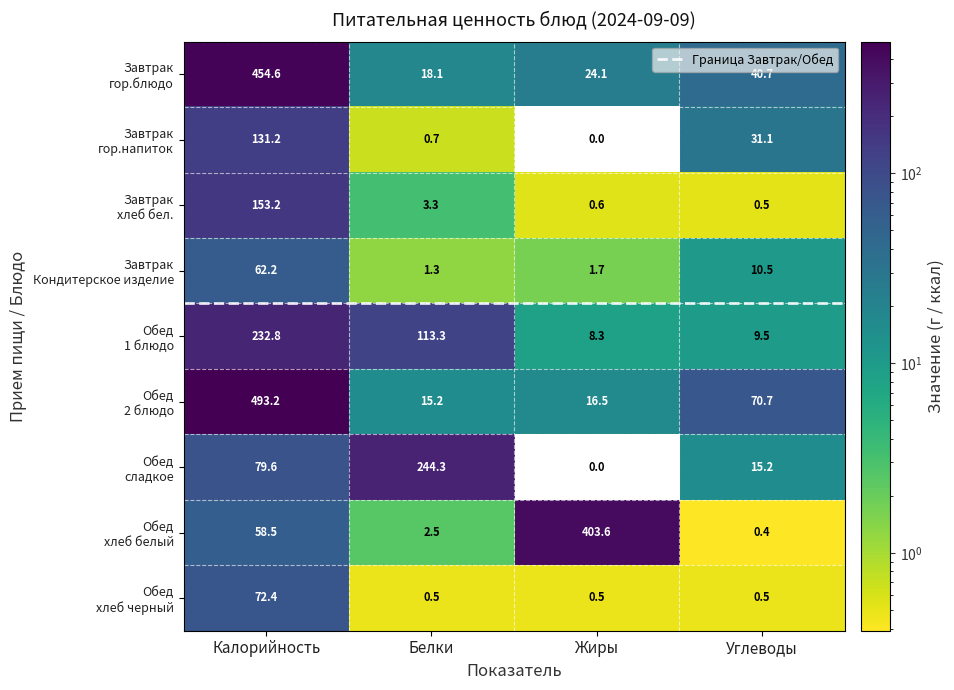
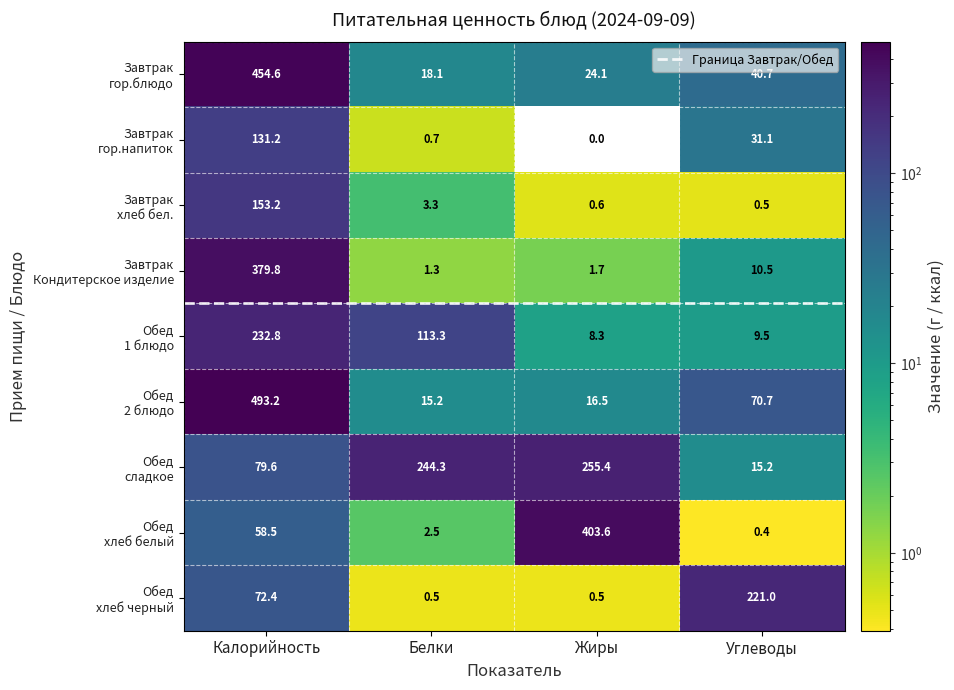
  {
    "Завтрак гор.блюдо": {
      "Калорийность": 454.6,
      "Белки": 18.1,
      "Жиры": 24.1
    },
    "Завтрак гор.напиток": {
      "Калорийность": 131.2,
      "Белки": 0.7,
      "Жиры": 0.0,
      "Углеводы": 31.1
    },
    "Завтрак хлеб бел.": {
      "Калорийность": 153.2,
      "Белки": 3.3,
      "Жиры": 0.6,
      "Углеводы": 0.5
    },
    "Завтрак Кондитерское изделие": {
-     "Калорийность": 62.2,
+     "Калорийность": 379.8,
      "Белки": 1.3,
      "Жиры": 1.7,
      "Углеводы": 10.5
    },
    "Обед 1 блюдо": {
      "Калорийность": 232.8,
      "Белки": 113.3,
      "Жиры": 8.3,
      "Углеводы": 9.5
    },
    "Обед 2 блюдо": {
      "Калорийность": 493.2,
      "Белки": 15.2,
      "Жиры": 16.5,
      "Углеводы": 70.7
    },
    "Обед сладкое": {
      "Калорийность": 79.6,
      "Белки": 244.3,
-     "Жиры": 0.0,
+     "Жиры": 255.4,
      "Углеводы": 15.2
    },
    "Обед хлеб белый": {
      "Калорийность": 58.5,
      "Белки": 2.5,
      "Жиры": 403.6,
      "Углеводы": 0.4
    },
    "Обед хлеб черный": {
      "Калорийность": 72.4,
      "Белки": 0.5,
      "Жиры": 0.5,
-     "Углеводы": 0.5
+     "Углеводы": 221.0
    }
  }
